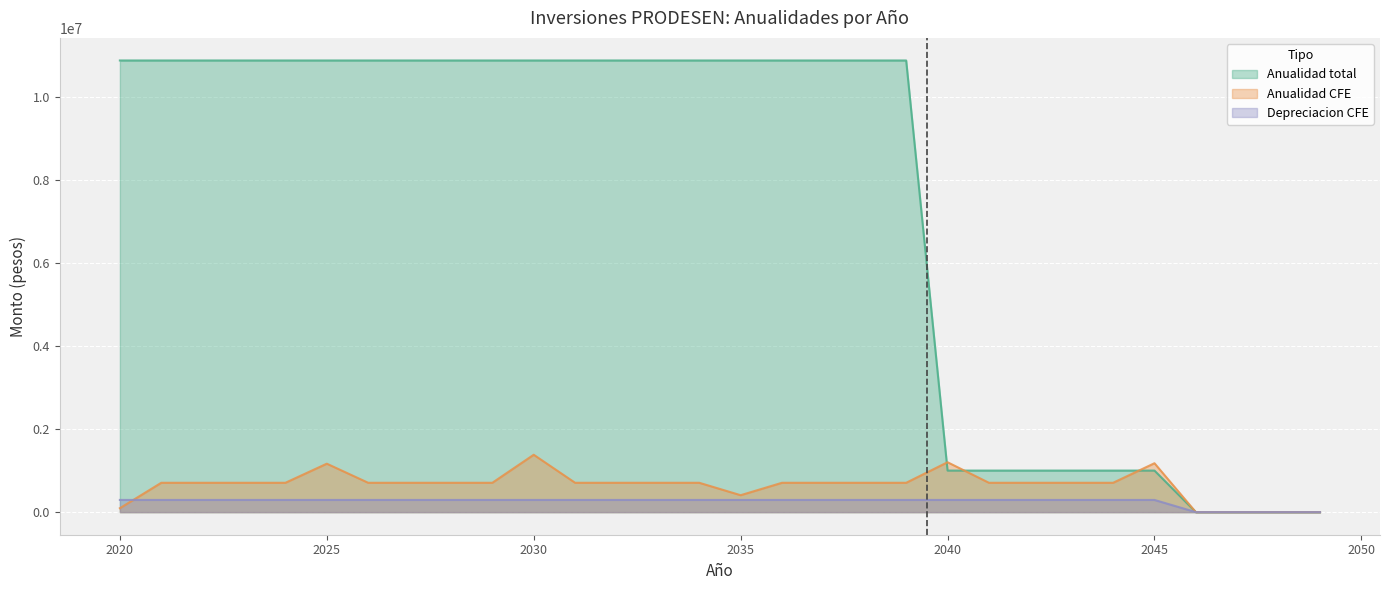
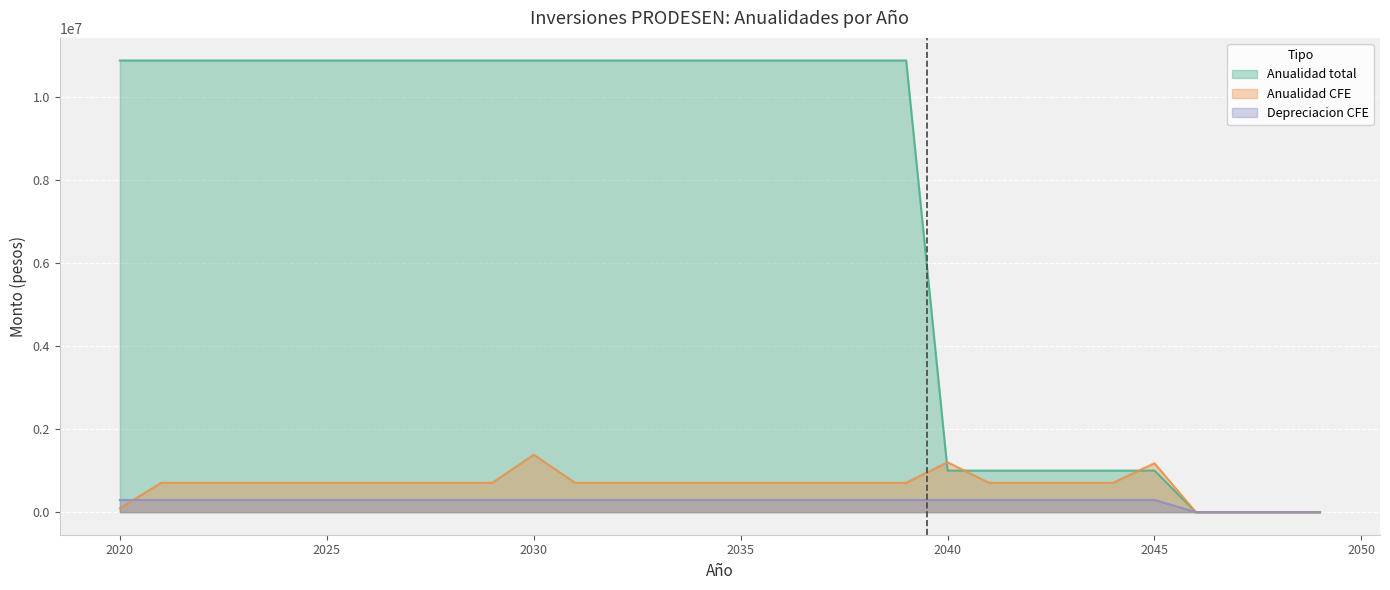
  {
    "Anualidad CFE": {
      "2020": 100000,
-     "2025": 1200000,
+     "2025": 700000,
      "2030": 1400000,
-     "2035": 400000,
+     "2035": 700000,
      "2040": 1200000,
      "2045": 1200000
    }
  }
